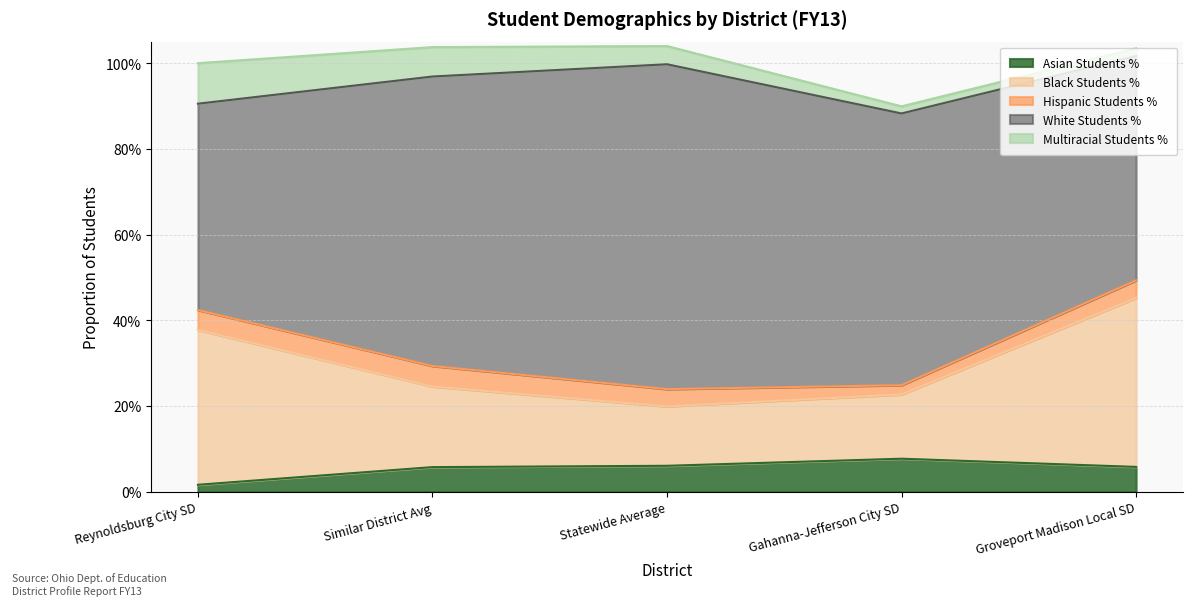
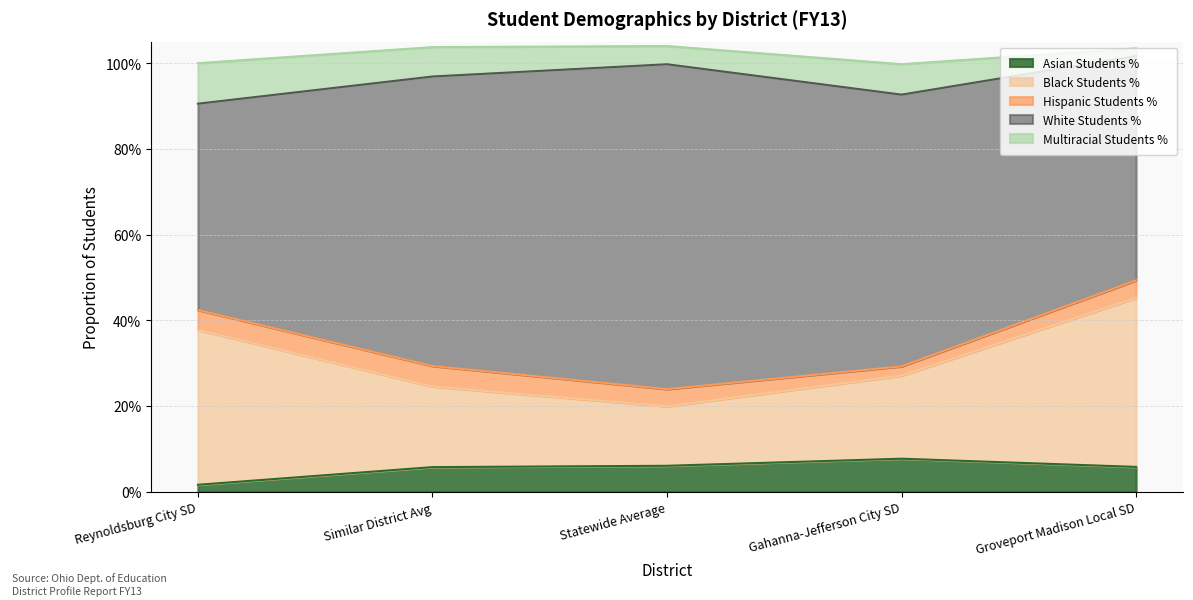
  {
    "Asian Students %": {
      "Reynoldsburg City SD": "2%",
      "Similar District Avg": "6%",
      "Statewide Average": "6%",
      "Gahanna-Jefferson City SD": "8%",
      "Groveport Madison Local SD": "6%"
    },
    "Black Students %": {
      "Reynoldsburg City SD": "36%",
      "Similar District Avg": "19%",
      "Statewide Average": "14%",
-     "Gahanna-Jefferson City SD": "15%",
+     "Gahanna-Jefferson City SD": "19%",
      "Groveport Madison Local SD": "39%"
    },
    "Hispanic Students %": {
      "Reynoldsburg City SD": "5%",
      "Similar District Avg": "5%",
      "Statewide Average": "4%",
      "Gahanna-Jefferson City SD": "2%",
      "Groveport Madison Local SD": "4%"
    },
    "White Students %": {
      "Reynoldsburg City SD": "48%",
      "Similar District Avg": "68%",
      "Statewide Average": "76%",
      "Gahanna-Jefferson City SD": "63%"
    },
    "Multiracial Students %": {
      "Reynoldsburg City SD": "9%",
      "Similar District Avg": "7%",
      "Statewide Average": "4%",
-     "Gahanna-Jefferson City SD": "2%"
+     "Gahanna-Jefferson City SD": "7%"
    }
  }
